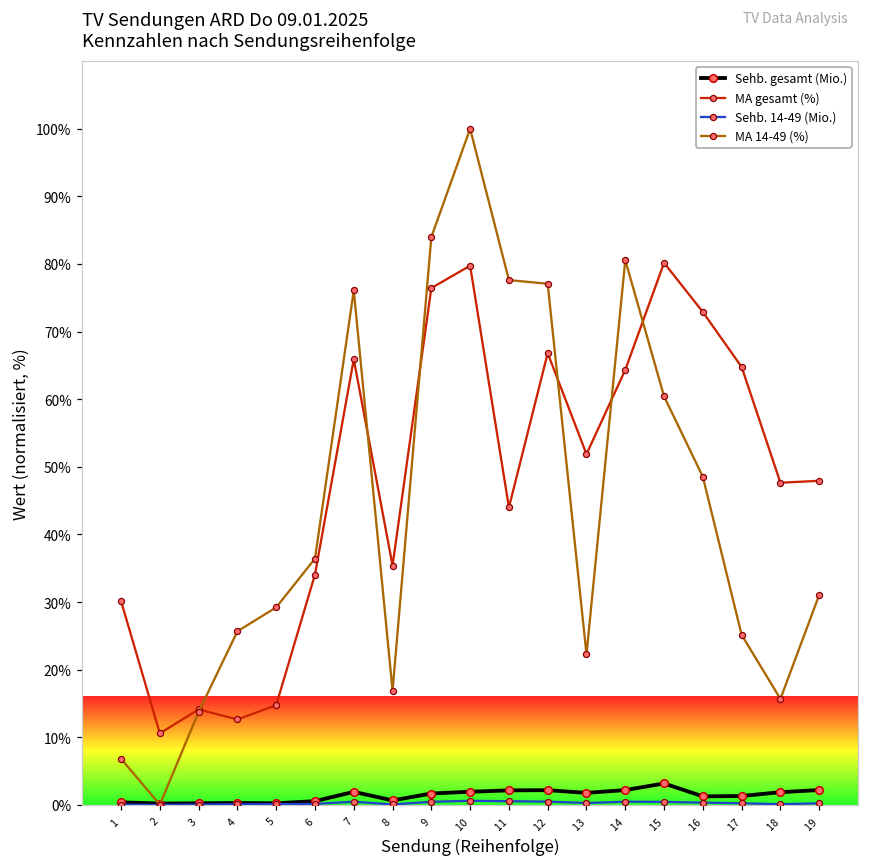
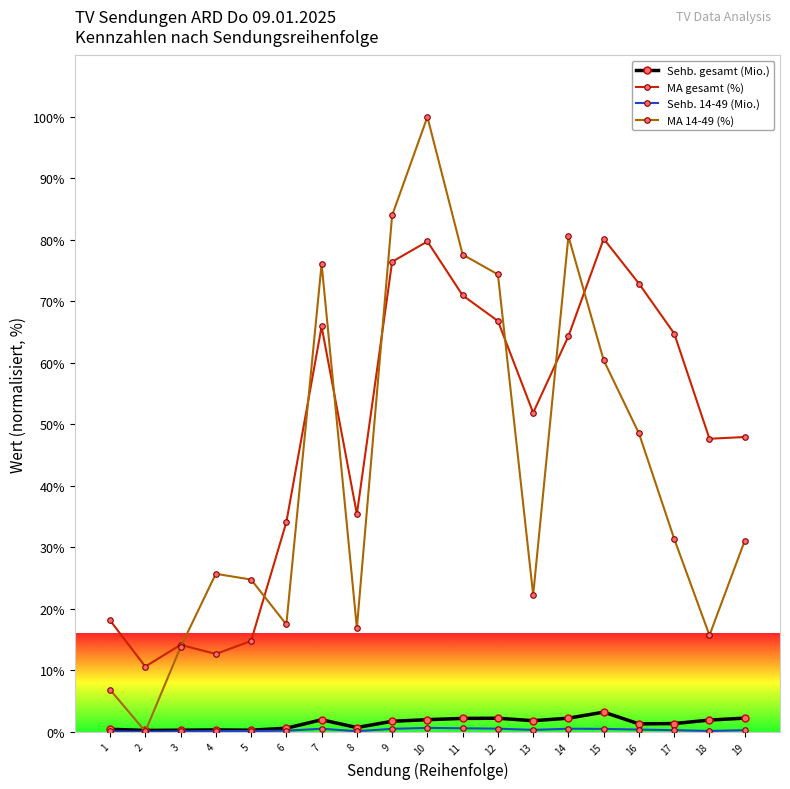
  {
    "Sehb. gesamt (Mio.)": {
      "7": "2%",
      "8": "1%",
      "9": "2%",
      "10": "2%",
      "11": "2%",
      "12": "2%",
      "13": "2%",
      "14": "2%",
      "15": "3%",
      "16": "1%",
      "17": "1%",
      "18": "2%",
      "19": "2%"
    },
    "MA gesamt (%)": {
-     "1": "30%",
+     "1": "18%",
      "2": "11%",
      "4": "13%",
      "5": "15%",
      "6": "34%",
      "7": "66%",
      "8": "35%",
      "9": "76%",
      "10": "80%",
-     "11": "44%",
+     "11": "71%",
      "12": "67%",
      "13": "52%",
      "14": "64%",
      "15": "80%",
      "16": "73%",
      "17": "65%",
      "18": "48%",
      "19": "48%"
    },
    "Sehb. 14-49 (Mio.)": {
      "7": "0%",
      "8": "0%",
      "9": "0%",
      "10": "1%",
      "11": "1%",
      "12": "0%",
      "13": "0%",
      "14": "0%",
      "15": "0%",
      "16": "0%",
      "17": "0%",
      "18": "0%",
      "19": "0%"
    },
    "MA 14-49 (%)": {
      "1": "7%",
      "4": "26%",
-     "5": "29%",
-     "6": "36%",
+     "5": "25%",
+     "6": "17%",
      "7": "76%",
      "8": "17%",
      "9": "84%",
      "10": "100%",
      "11": "78%",
-     "12": "77%",
+     "12": "74%",
      "13": "22%",
      "14": "81%",
      "15": "60%",
      "16": "49%",
-     "17": "25%",
+     "17": "31%",
      "18": "16%",
      "19": "31%"
    }
  }
